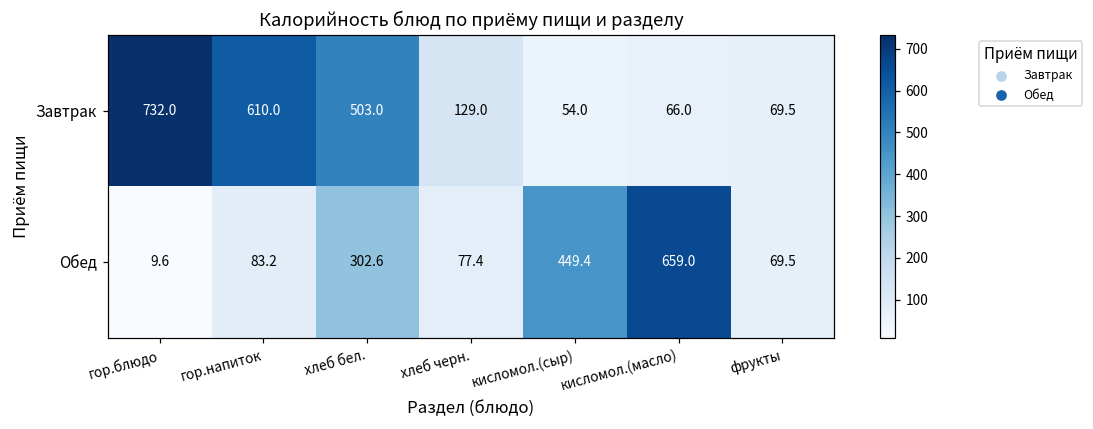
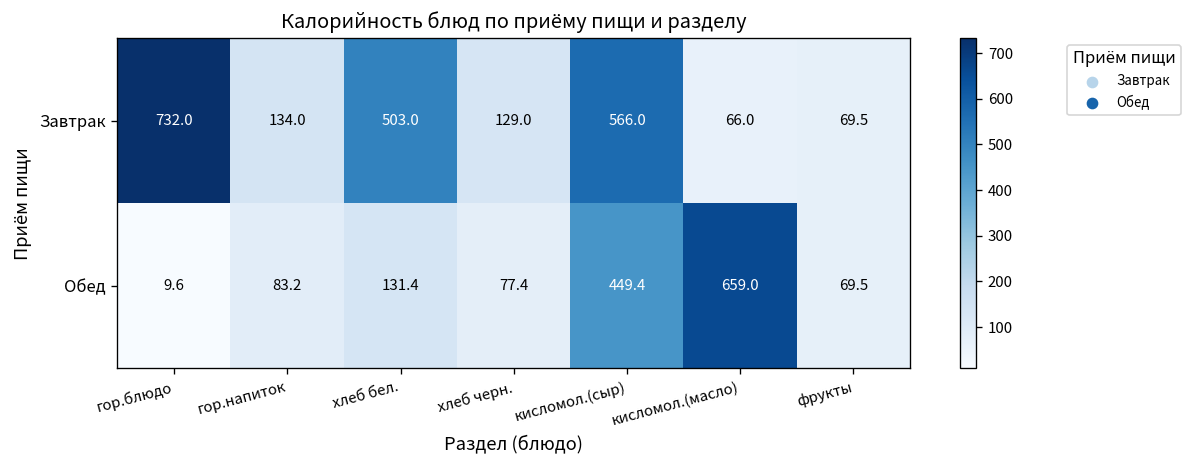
  {
    "Завтрак": {
      "гор.блюдо": 732.0,
-     "гор.напиток": 610.0,
+     "гор.напиток": 134.0,
      "хлеб бел.": 503.0,
      "хлеб черн.": 129.0,
-     "кисломол.(сыр)": 54.0,
+     "кисломол.(сыр)": 566.0,
      "кисломол.(масло)": 66.0,
      "фрукты": 69.5
    },
    "Обед": {
      "гор.блюдо": 9.6,
      "гор.напиток": 83.2,
-     "хлеб бел.": 302.6,
+     "хлеб бел.": 131.4,
      "хлеб черн.": 77.4,
      "кисломол.(сыр)": 449.4,
      "кисломол.(масло)": 659.0,
      "фрукты": 69.5
    }
  }
